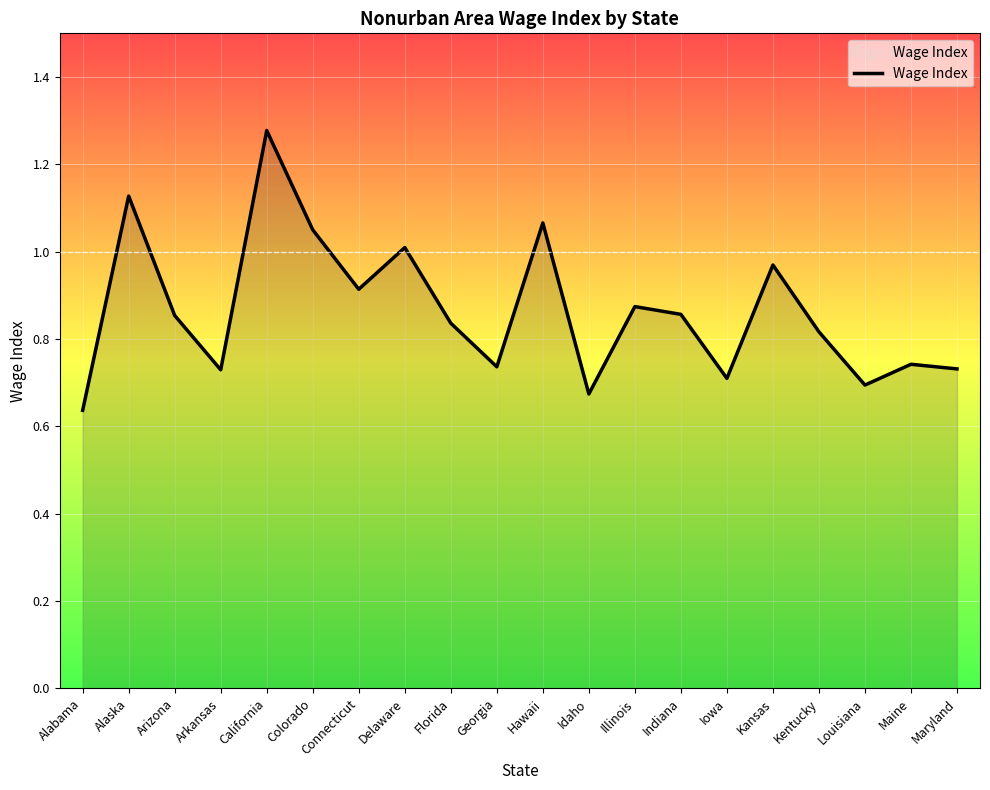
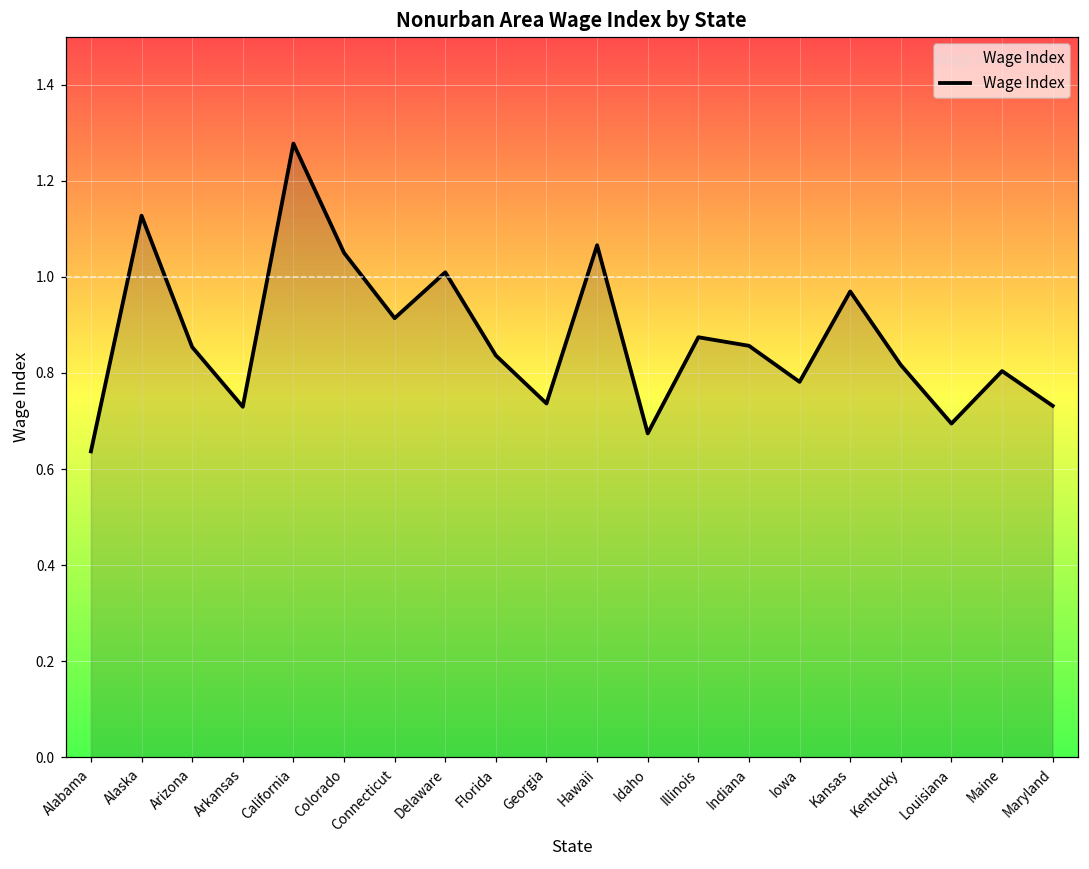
  {
    "Alabama": 0.64,
    "Alaska": 1.13,
    "Arizona": 0.85,
    "Arkansas": 0.73,
    "California": 1.28,
    "Colorado": 1.05,
    "Connecticut": 0.91,
    "Delaware": 1.01,
    "Florida": 0.84,
    "Georgia": 0.74,
    "Hawaii": 1.07,
    "Idaho": 0.67,
    "Illinois": 0.87,
    "Indiana": 0.86,
-   "Iowa": 0.71,
+   "Iowa": 0.78,
    "Kansas": 0.97,
    "Kentucky": 0.82,
    "Louisiana": 0.69,
-   "Maine": 0.74,
+   "Maine": 0.80,
    "Maryland": 0.73
  }
